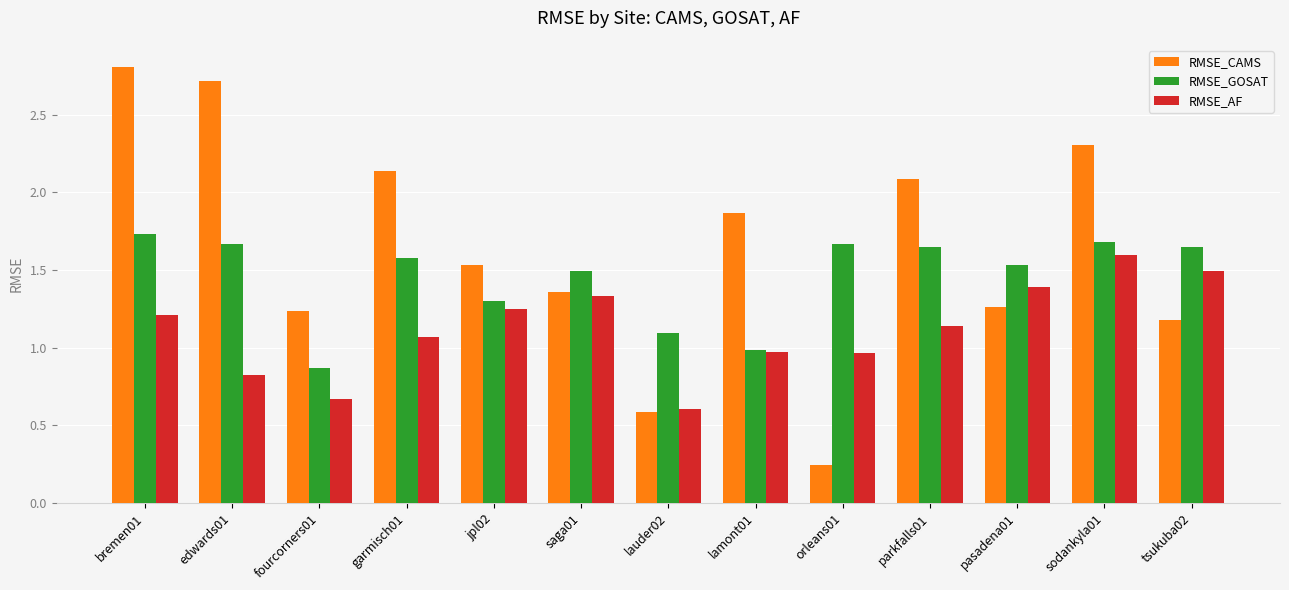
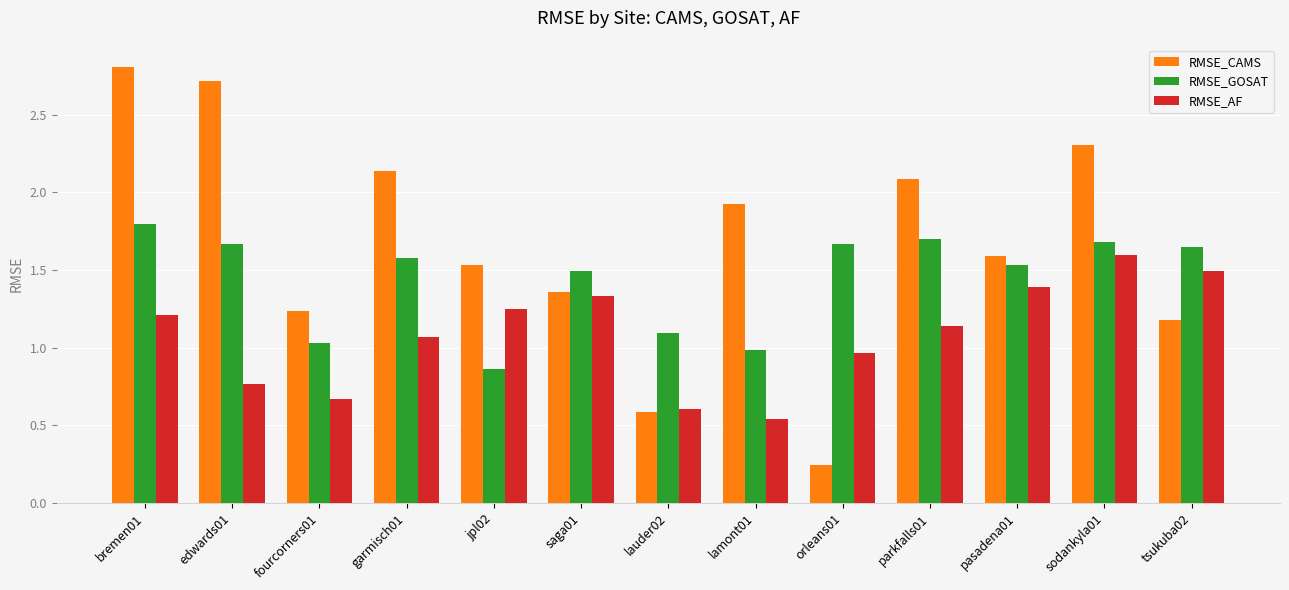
  {
    "RMSE_CAMS": {
      "bremen01": 2.81,
      "edwards01": 2.72,
      "fourcorners01": 1.24,
      "garmisch01": 2.14,
      "jpl02": 1.54,
      "saga01": 1.36,
      "lauder02": 0.58,
-     "lamont01": 1.87,
+     "lamont01": 1.93,
      "orleans01": 0.25,
      "parkfalls01": 2.09,
-     "pasadena01": 1.26,
+     "pasadena01": 1.59,
      "sodankyla01": 2.31,
      "tsukuba02": 1.18
    },
    "RMSE_GOSAT": {
-     "bremen01": 1.73,
+     "bremen01": 1.79,
      "edwards01": 1.67,
-     "fourcorners01": 0.87,
+     "fourcorners01": 1.03,
      "garmisch01": 1.58,
-     "jpl02": 1.30,
+     "jpl02": 0.86,
      "saga01": 1.49,
      "lauder02": 1.10,
      "lamont01": 0.99,
      "orleans01": 1.67,
-     "parkfalls01": 1.65,
+     "parkfalls01": 1.70,
      "pasadena01": 1.53,
      "sodankyla01": 1.68,
      "tsukuba02": 1.65
    },
    "RMSE_AF": {
      "bremen01": 1.21,
-     "edwards01": 0.83,
+     "edwards01": 0.77,
      "fourcorners01": 0.67,
      "garmisch01": 1.07,
      "jpl02": 1.25,
      "saga01": 1.33,
      "lauder02": 0.61,
-     "lamont01": 0.98,
+     "lamont01": 0.54,
      "orleans01": 0.96,
      "parkfalls01": 1.14,
      "pasadena01": 1.39,
      "sodankyla01": 1.60,
      "tsukuba02": 1.49
    }
  }
